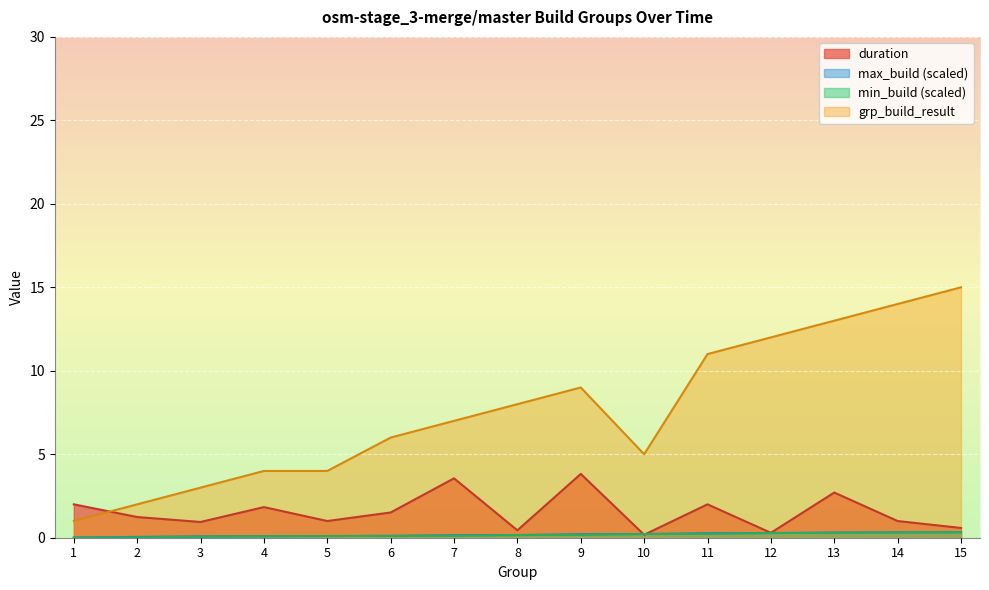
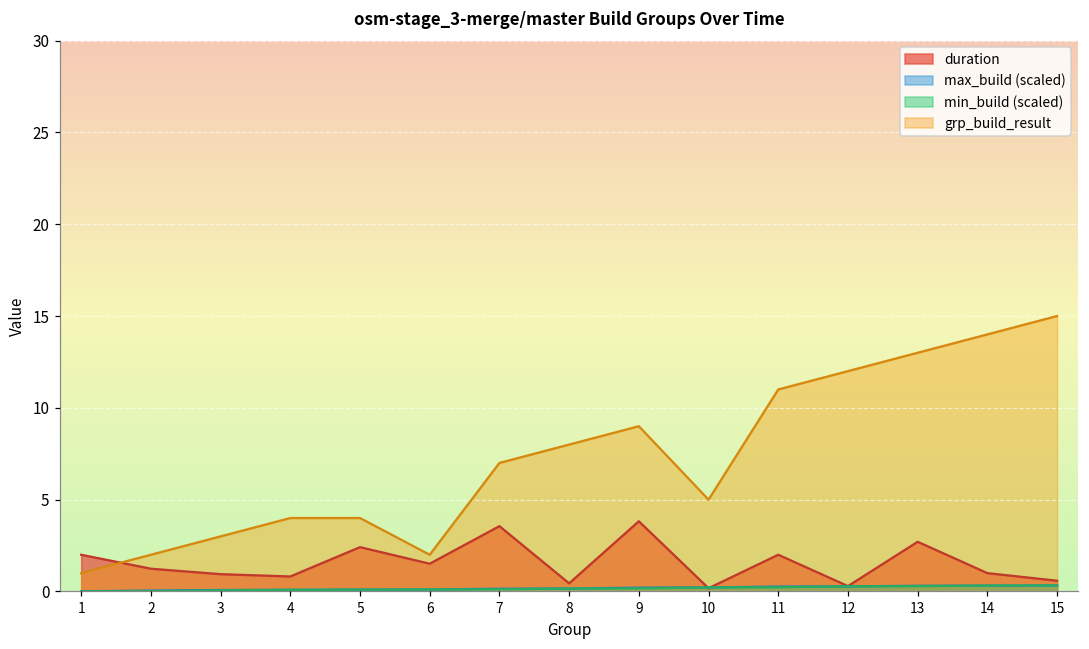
  {
    "duration": {
      "1": 2.0,
      "2": 1.2,
      "3": 0.9,
-     "4": 1.8,
-     "5": 1.0,
+     "4": 0.8,
+     "5": 2.4,
      "6": 1.5,
      "7": 3.6,
      "8": 0.4,
      "9": 3.8,
      "11": 2.0,
      "13": 2.7,
      "14": 1.0,
      "15": 0.6
    },
    "grp_build_result": {
      "1": 1,
      "2": 2,
      "3": 3,
      "4": 4,
      "5": 4,
-     "6": 6,
+     "6": 2,
      "7": 7,
      "8": 8,
      "9": 9,
      "10": 5,
      "11": 11,
      "12": 12,
      "13": 13,
      "14": 14,
      "15": 15
    }
  }
